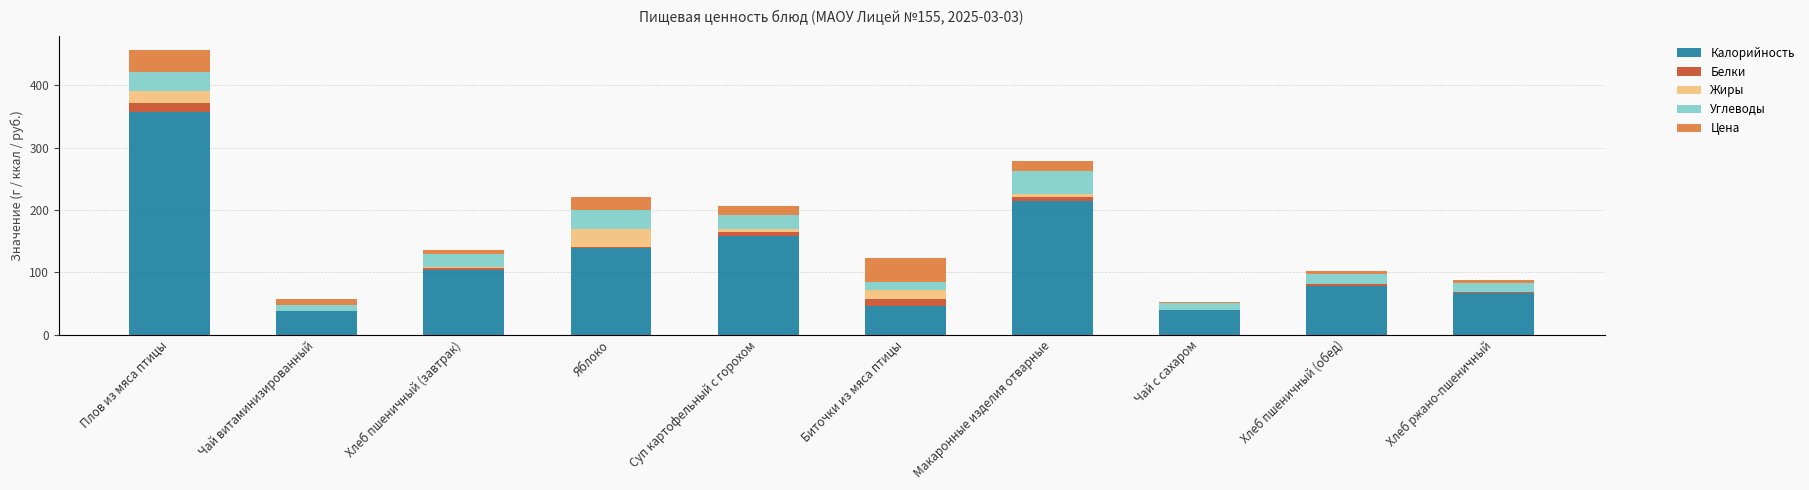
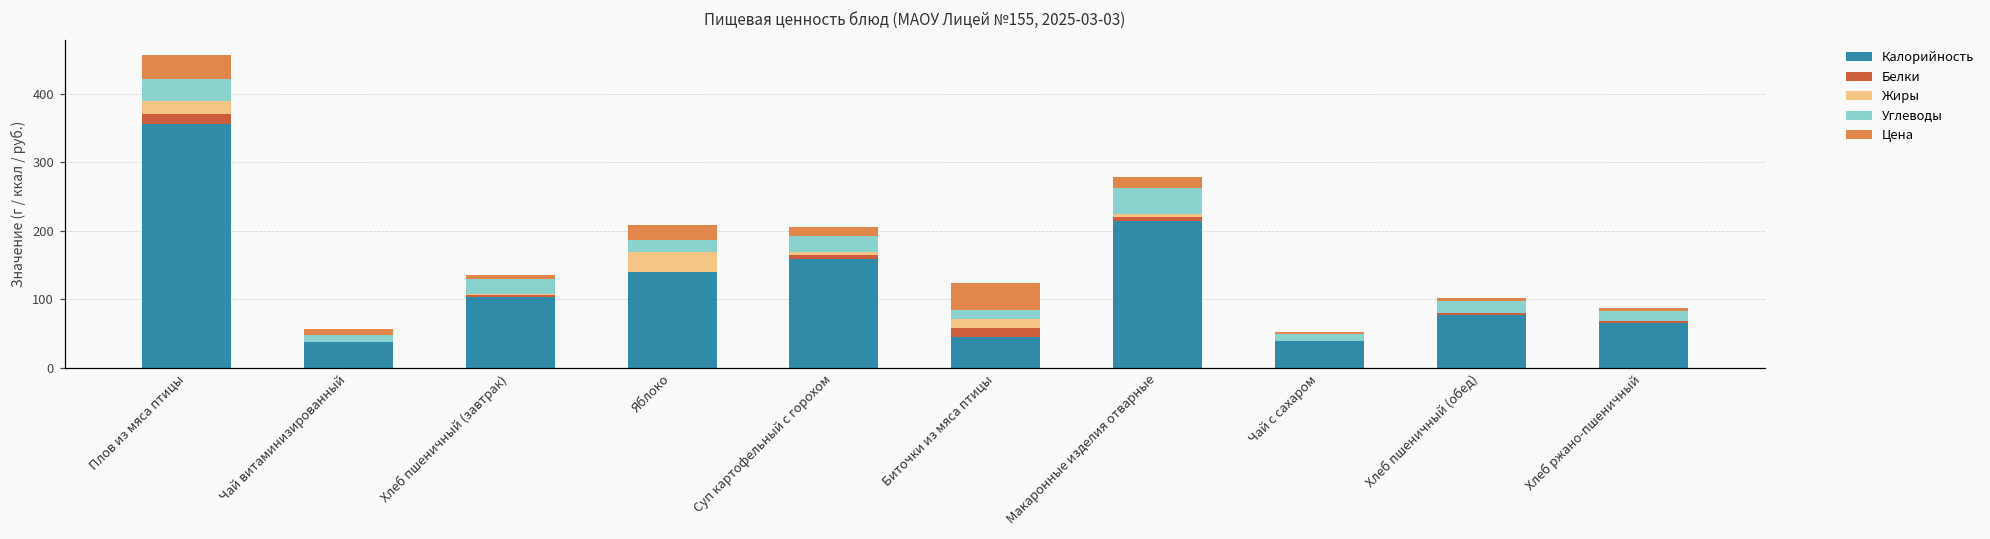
  {
    "Калорийность": {
      "Плов из мяса птицы": 360,
      "Чай витаминизированный": 40,
      "Хлеб пшеничный (завтрак)": 100,
      "Яблоко": 140,
      "Суп картофельный с горохом": 160,
      "Биточки из мяса птицы": 50,
      "Макаронные изделия отварные": 210,
      "Чай с сахаром": 40,
      "Хлеб пшеничный (обед)": 80,
      "Хлеб ржано-пшеничный": 70
    },
    "Жиры": {
      "Плов из мяса птицы": 20,
      "Чай витаминизированный": 0,
      "Яблоко": 30,
      "Суп картофельный с горохом": 0,
      "Биточки из мяса птицы": 10,
      "Макаронные изделия отварные": 0,
      "Чай с сахаром": 0
    },
    "Углеводы": {
      "Плов из мяса птицы": 30,
      "Чай витаминизированный": 10,
      "Хлеб пшеничный (завтрак)": 20,
-     "Яблоко": 30,
+     "Яблоко": 20,
      "Суп картофельный с горохом": 20,
      "Биточки из мяса птицы": 10,
      "Макаронные изделия отварные": 40,
      "Чай с сахаром": 10,
      "Хлеб пшеничный (обед)": 20,
      "Хлеб ржано-пшеничный": 10
    }
  }
